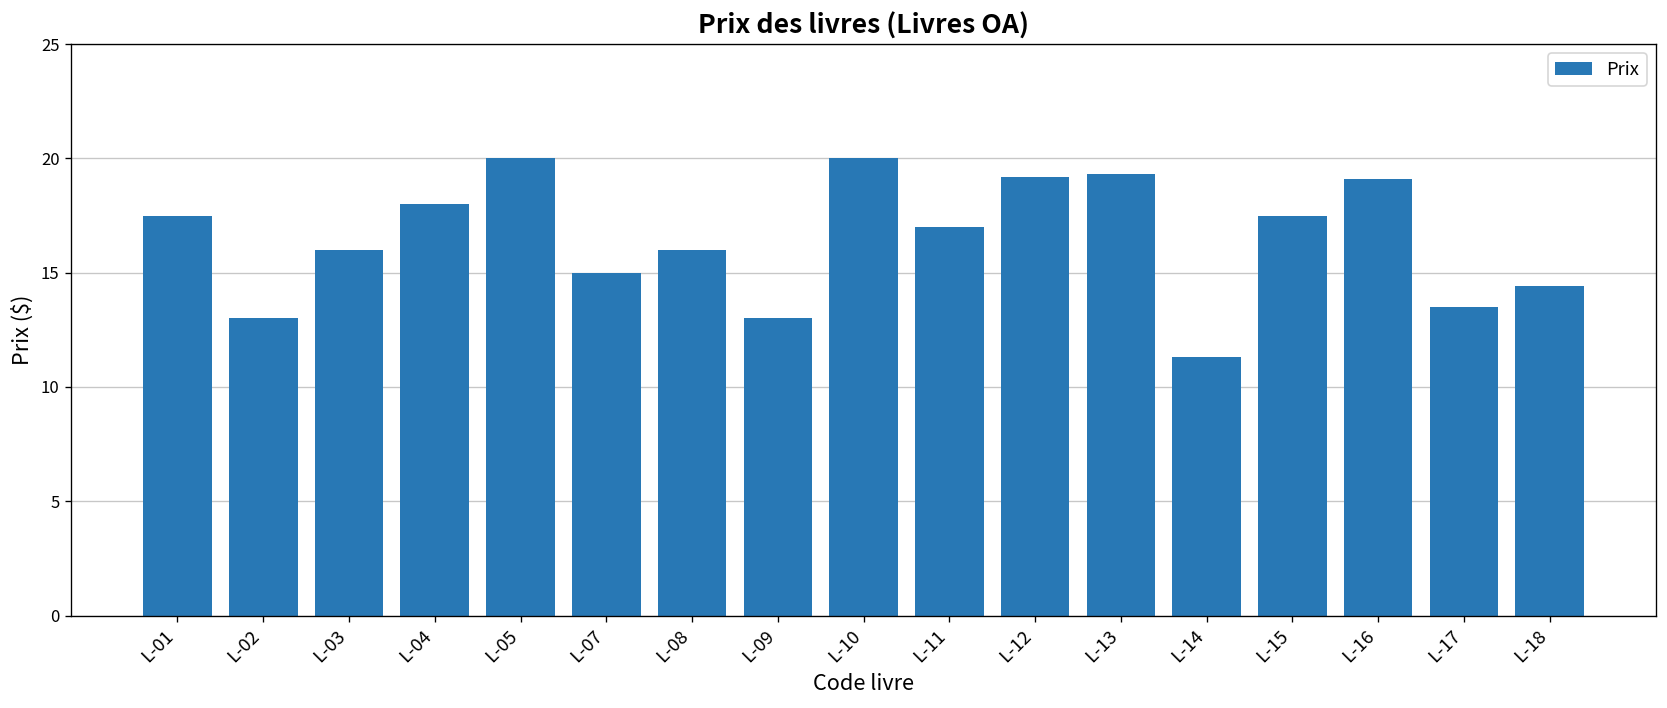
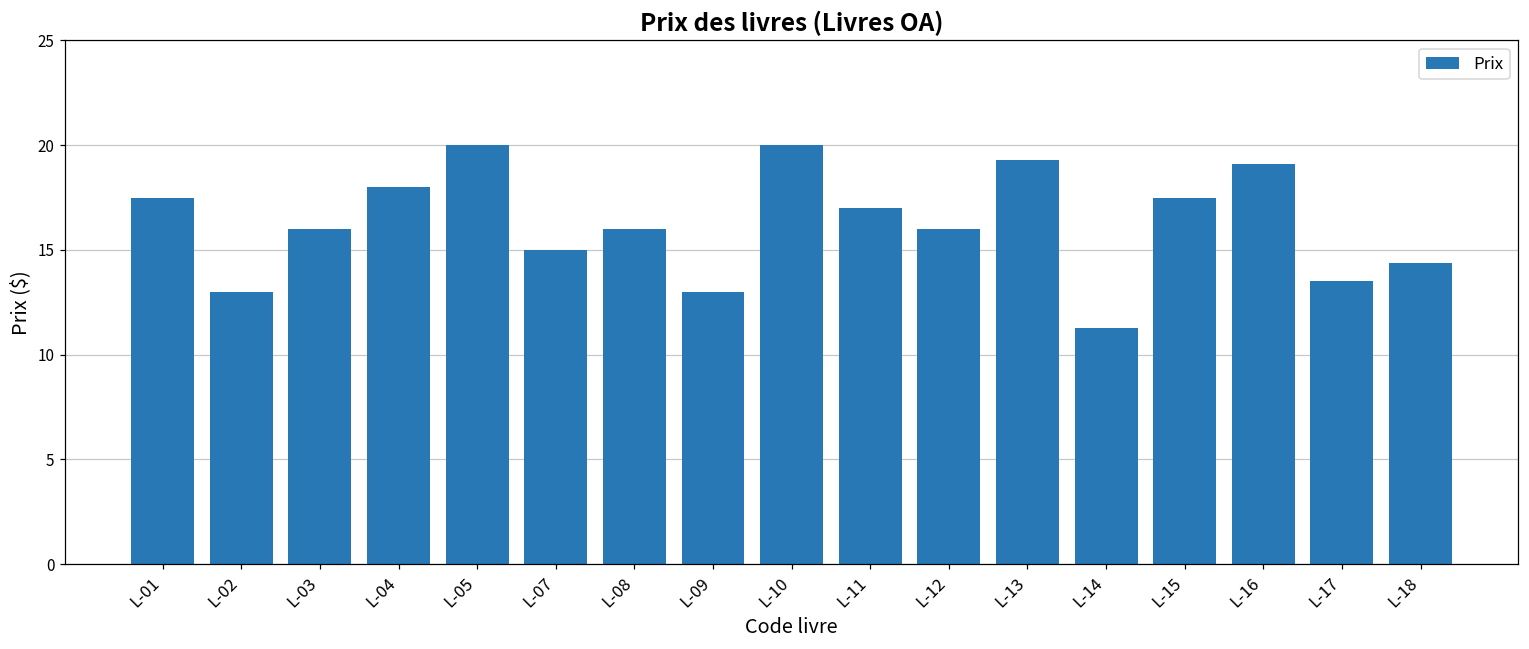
  {
    "L-01": 17.5,
    "L-02": 13.0,
    "L-03": 16.0,
    "L-04": 18.0,
    "L-05": 20.0,
    "L-07": 15.0,
    "L-08": 16.0,
    "L-09": 13.0,
    "L-10": 20.0,
    "L-11": 17.0,
-   "L-12": 19.2,
+   "L-12": 16.0,
    "L-13": 19.3,
    "L-14": 11.3,
    "L-15": 17.5,
    "L-16": 19.1,
    "L-17": 13.5,
    "L-18": 14.4
  }
